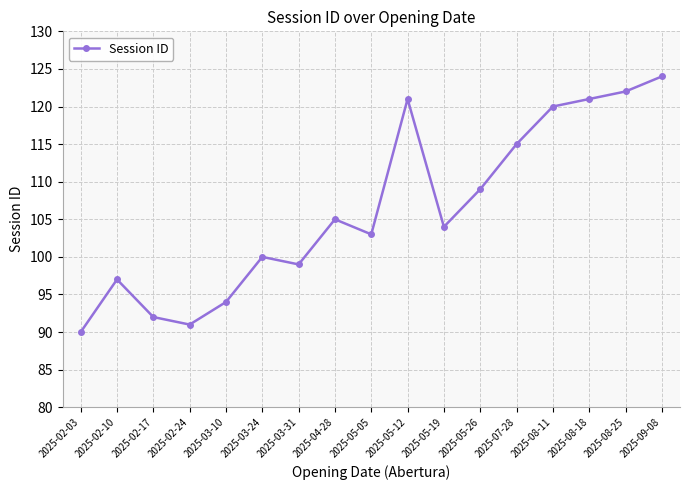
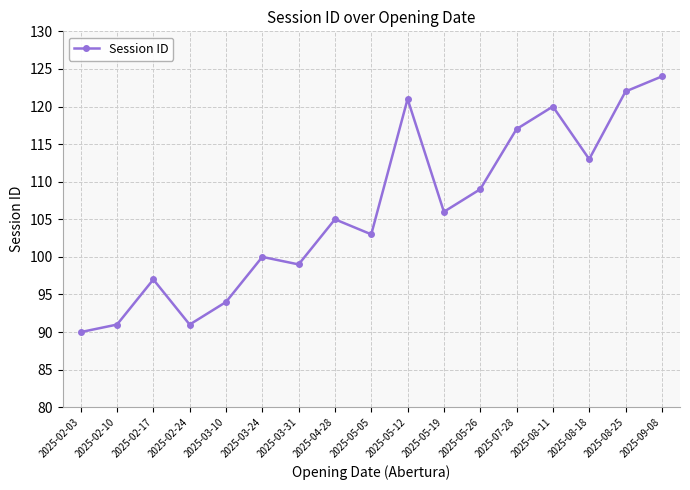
  {
    "2025-02-03": 90,
-   "2025-02-10": 97,
-   "2025-02-17": 92,
+   "2025-02-10": 91,
+   "2025-02-17": 97,
    "2025-02-24": 91,
    "2025-03-10": 94,
    "2025-03-24": 100,
    "2025-03-31": 99,
    "2025-04-28": 105,
    "2025-05-05": 103,
    "2025-05-12": 121,
-   "2025-05-19": 104,
+   "2025-05-19": 106,
    "2025-05-26": 109,
-   "2025-07-28": 115,
+   "2025-07-28": 117,
    "2025-08-11": 120,
-   "2025-08-18": 121,
+   "2025-08-18": 113,
    "2025-08-25": 122,
    "2025-09-08": 124
  }
